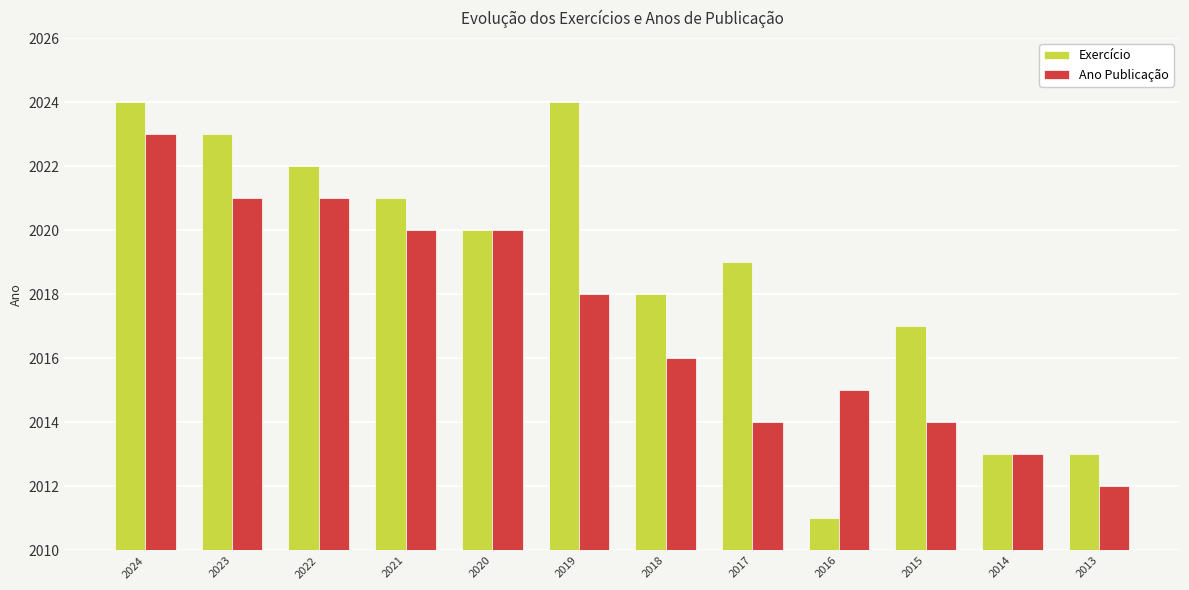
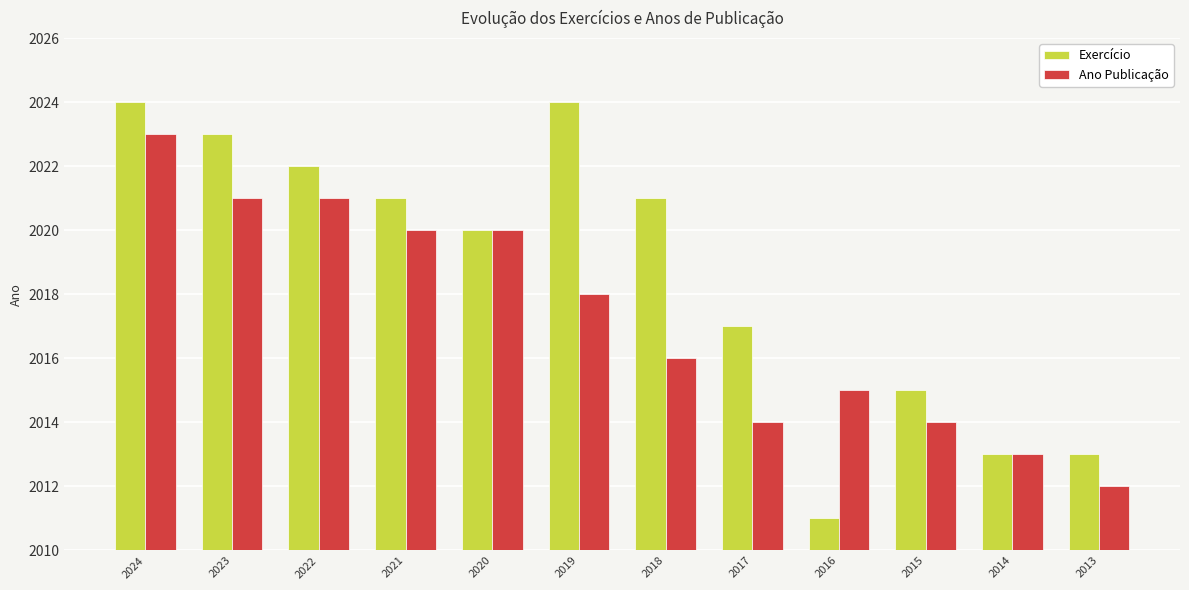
  {
    "Exercício": {
      "2024": 2024,
      "2023": 2023,
      "2022": 2022,
      "2021": 2021,
      "2020": 2020,
      "2019": 2024,
-     "2018": 2018,
-     "2017": 2019,
+     "2018": 2021,
+     "2017": 2017,
      "2016": 2011,
-     "2015": 2017,
+     "2015": 2015,
      "2014": 2013,
      "2013": 2013
    },
    "Ano Publicação": {
      "2024": 2023,
      "2023": 2021,
      "2022": 2021,
      "2021": 2020,
      "2020": 2020,
      "2019": 2018,
      "2018": 2016,
      "2017": 2014,
      "2016": 2015,
      "2015": 2014,
      "2014": 2013,
      "2013": 2012
    }
  }
